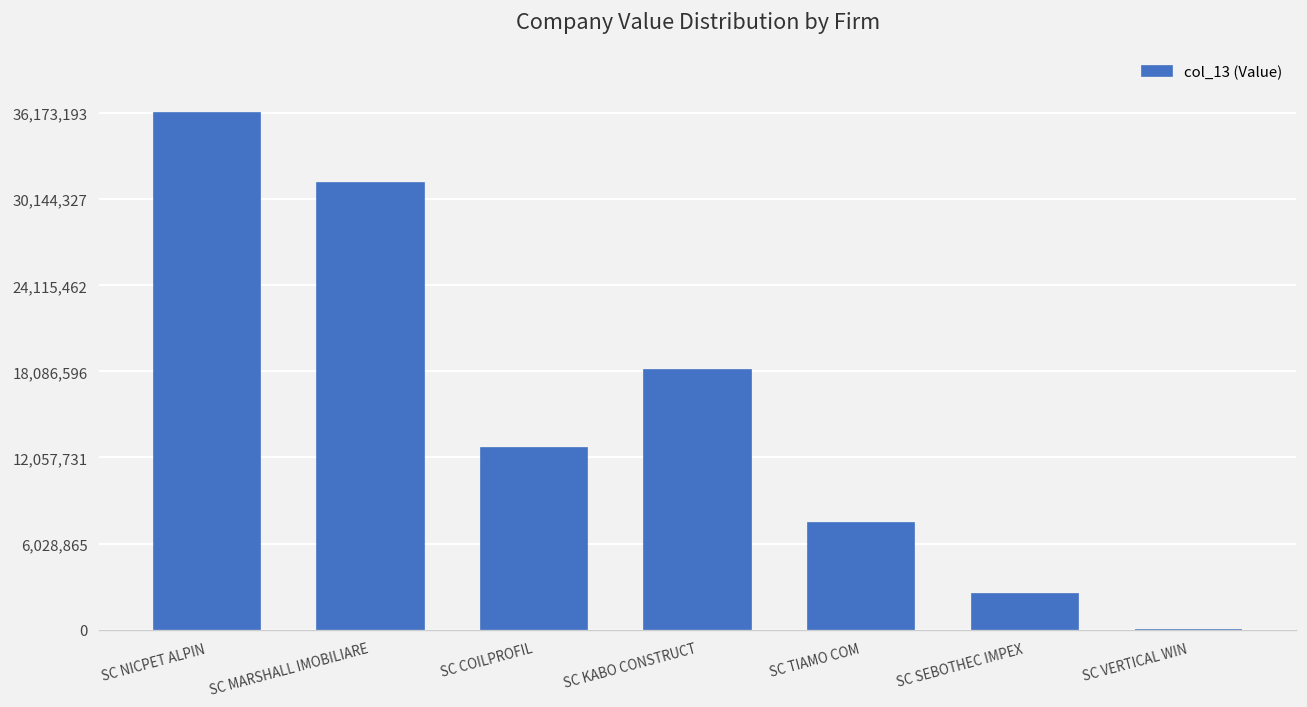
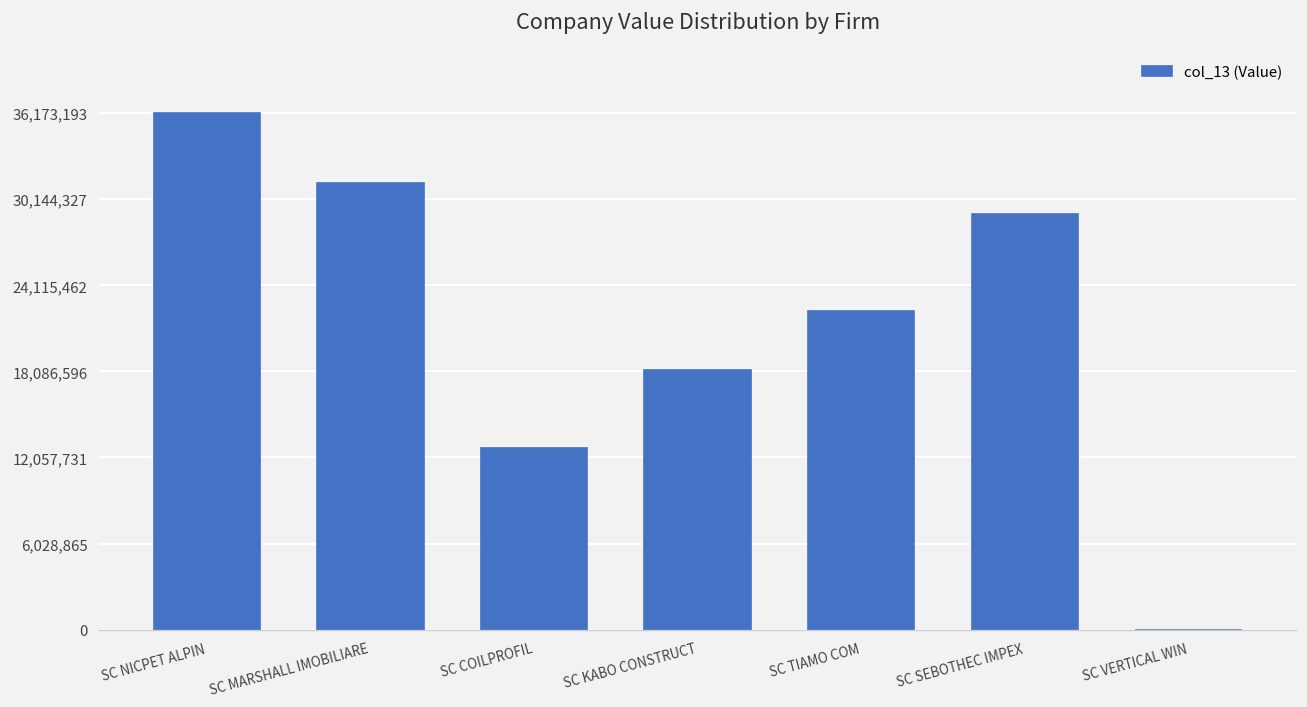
  {
    "SC NICPET ALPIN": "36,200,000",
    "SC MARSHALL IMOBILIARE": "31,300,000",
    "SC COILPROFIL": "12,700,000",
    "SC KABO CONSTRUCT": "18,200,000",
-   "SC TIAMO COM": "7,500,000",
-   "SC SEBOTHEC IMPEX": "2,500,000",
+   "SC TIAMO COM": "22,300,000",
+   "SC SEBOTHEC IMPEX": "29,100,000",
    "SC VERTICAL WIN": "0"
  }
